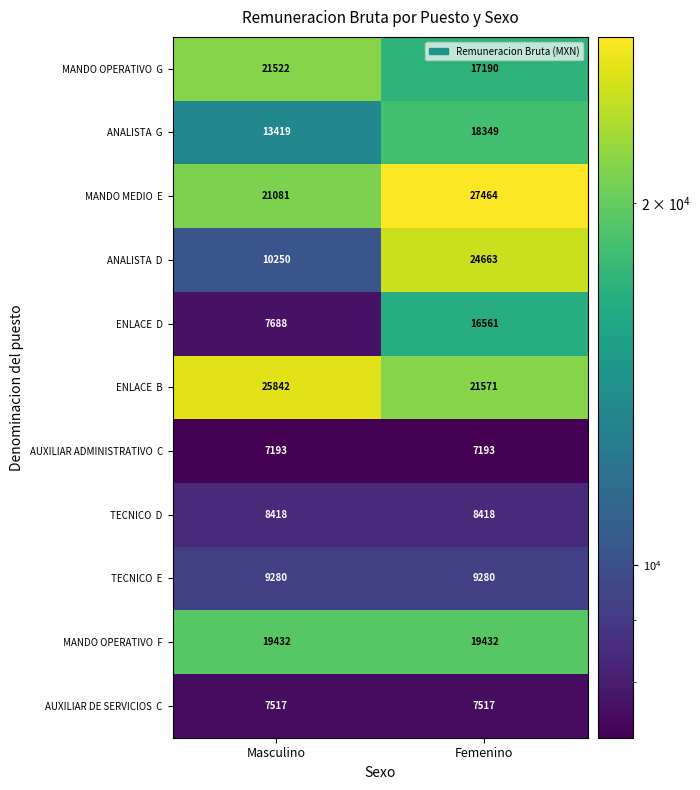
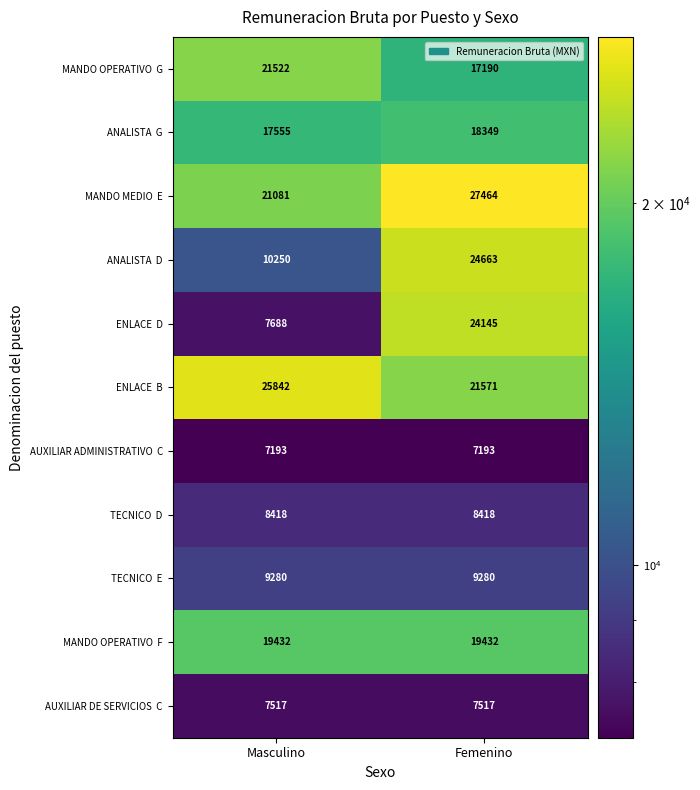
  {
    "MANDO OPERATIVO G": {
      "Masculino": 21522,
      "Femenino": 17190
    },
    "ANALISTA G": {
-     "Masculino": 13419,
+     "Masculino": 17555,
      "Femenino": 18349
    },
    "MANDO MEDIO E": {
      "Masculino": 21081,
      "Femenino": 27464
    },
    "ANALISTA D": {
      "Masculino": 10250,
      "Femenino": 24663
    },
    "ENLACE D": {
      "Masculino": 7688,
-     "Femenino": 16561
+     "Femenino": 24145
    },
    "ENLACE B": {
      "Masculino": 25842,
      "Femenino": 21571
    },
    "AUXILIAR ADMINISTRATIVO C": {
      "Masculino": 7193,
      "Femenino": 7193
    },
    "TECNICO D": {
      "Masculino": 8418,
      "Femenino": 8418
    },
    "TECNICO E": {
      "Masculino": 9280,
      "Femenino": 9280
    },
    "MANDO OPERATIVO F": {
      "Masculino": 19432,
      "Femenino": 19432
    },
    "AUXILIAR DE SERVICIOS C": {
      "Masculino": 7517,
      "Femenino": 7517
    }
  }
